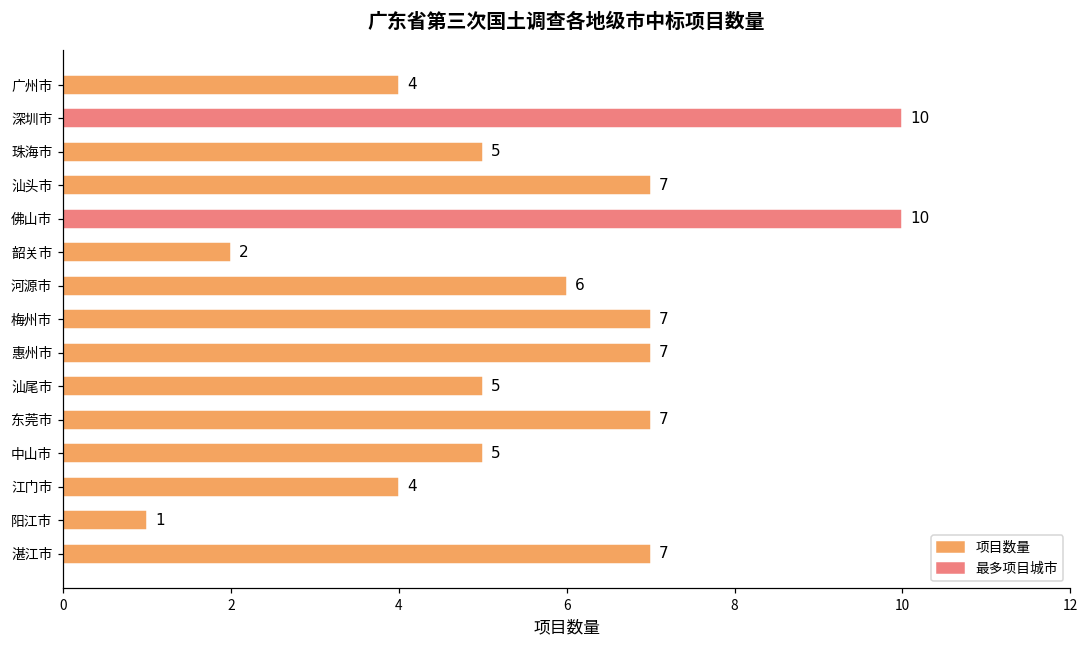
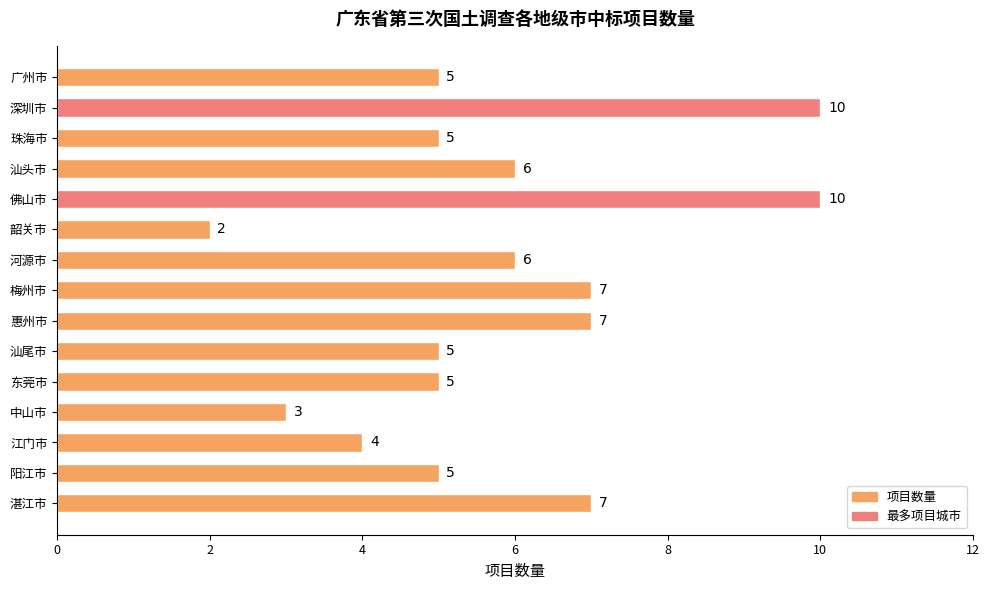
  {
-   "广州市": 4,
+   "广州市": 5,
    "深圳市": 10,
    "珠海市": 5,
-   "汕头市": 7,
+   "汕头市": 6,
    "佛山市": 10,
    "韶关市": 2,
    "河源市": 6,
    "梅州市": 7,
    "惠州市": 7,
    "汕尾市": 5,
-   "东莞市": 7,
-   "中山市": 5,
+   "东莞市": 5,
+   "中山市": 3,
    "江门市": 4,
-   "阳江市": 1,
+   "阳江市": 5,
    "湛江市": 7
  }
